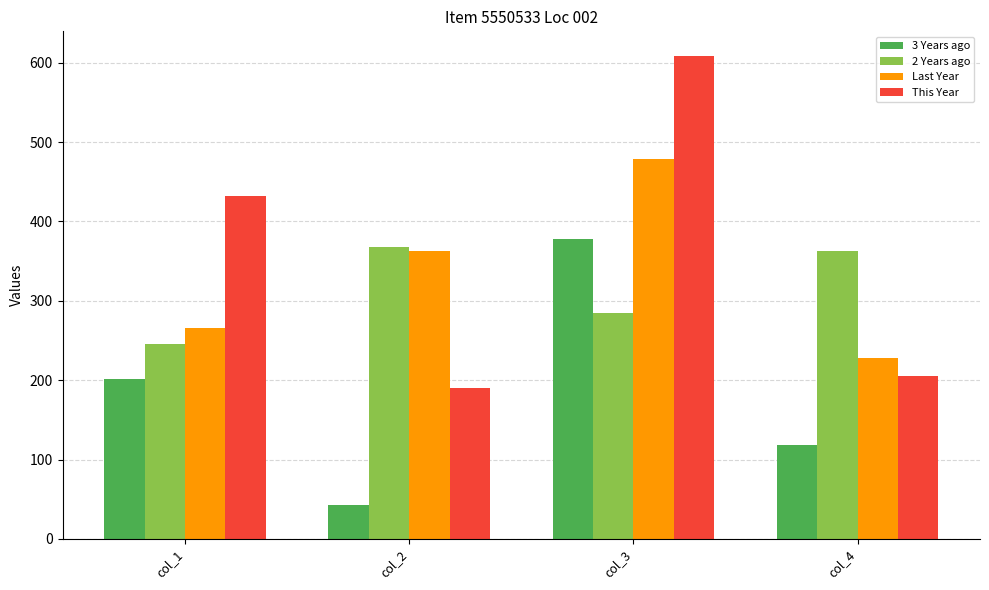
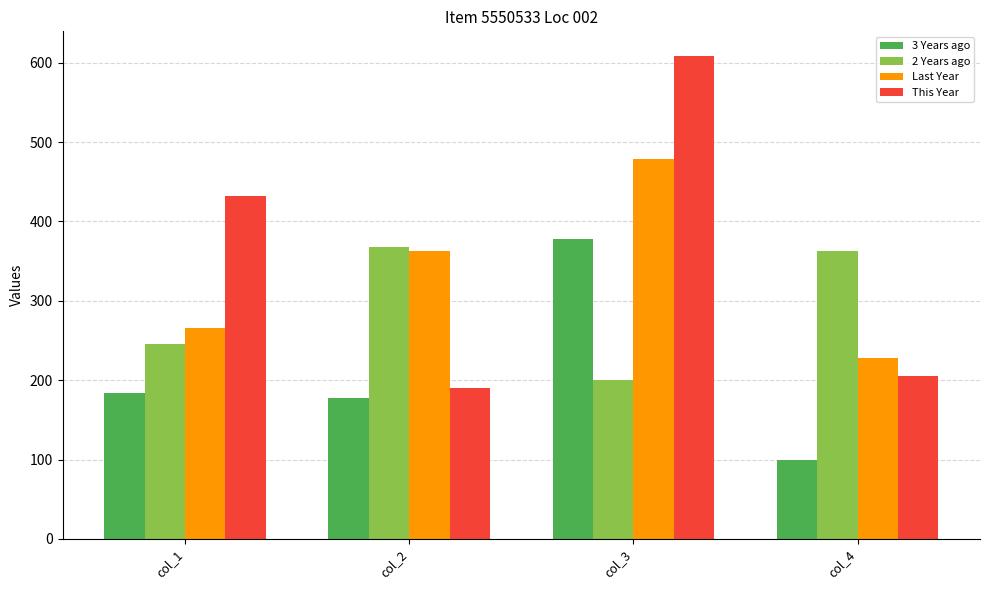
  {
    "3 Years ago": {
-     "col_1": 200,
-     "col_2": 40,
+     "col_1": 180,
+     "col_2": 180,
      "col_3": 380,
-     "col_4": 120
+     "col_4": 100
    },
    "2 Years ago": {
      "col_1": 250,
      "col_2": 370,
-     "col_3": 280,
+     "col_3": 200,
      "col_4": 360
    },
    "Last Year": {
      "col_1": 270,
      "col_2": 360,
      "col_3": 480,
      "col_4": 230
    },
    "This Year": {
      "col_1": 430,
      "col_2": 190,
      "col_3": 610,
      "col_4": 210
    }
  }
